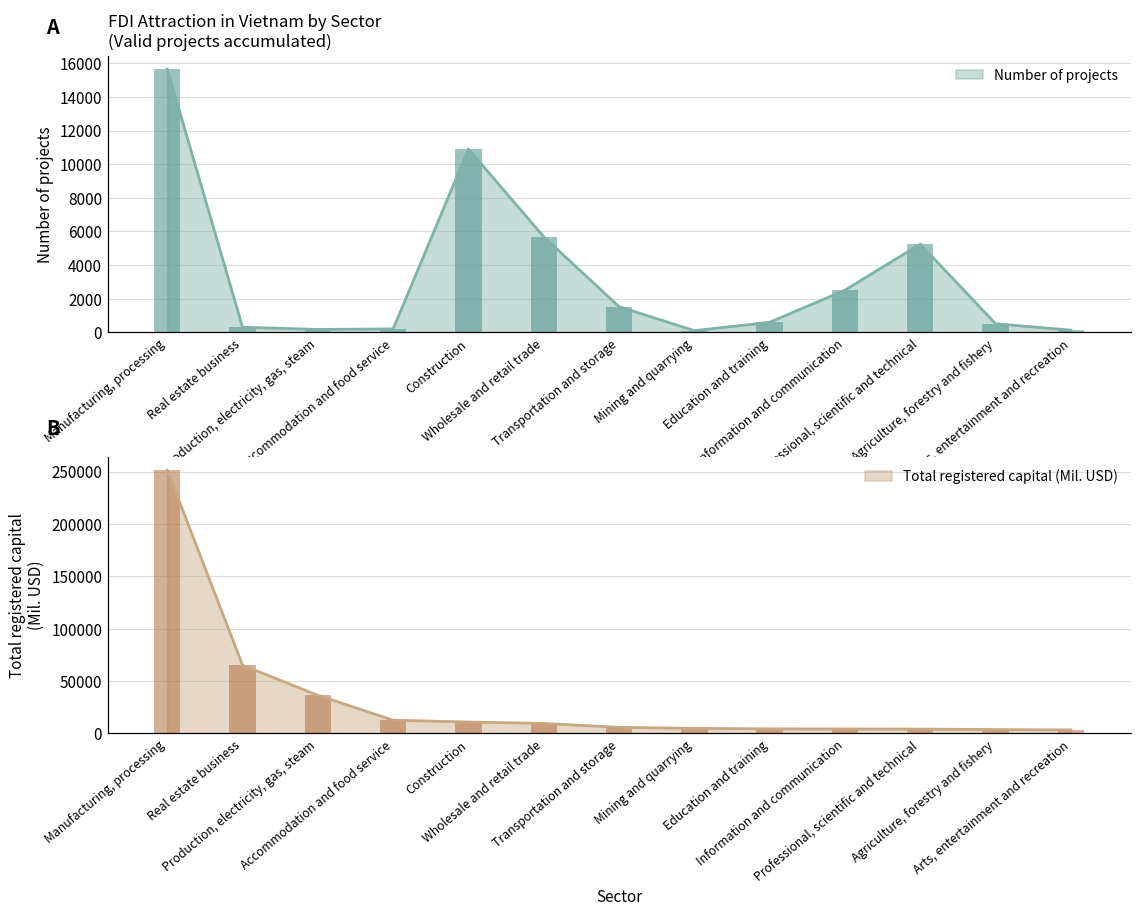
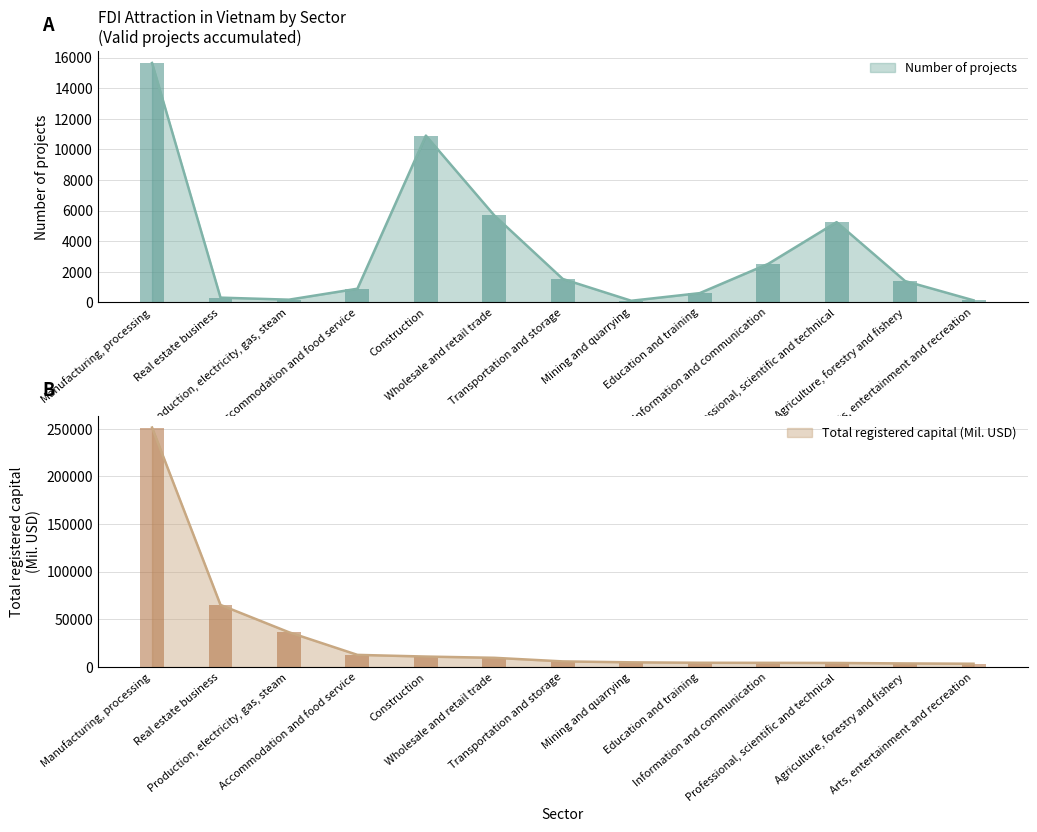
  {
    "FDI Attraction in Vietnam by Sector (Valid projects accumulated)": {
      "Manufacturing, processing": 15700,
      "Real estate business": 300,
      "Production, electricity, gas, steam": 200,
-     "Accommodation and food service": 200,
+     "Accommodation and food service": 900,
      "Construction": 10900,
      "Wholesale and retail trade": 5700,
      "Transportation and storage": 1500,
      "Mining and quarrying": 100,
      "Education and training": 600,
      "Information and communication": 2500,
      "Professional, scientific and technical": 5200,
-     "Agriculture, forestry and fishery": 500,
+     "Agriculture, forestry and fishery": 1400,
      "Arts, entertainment and recreation": 100
    }
  }
